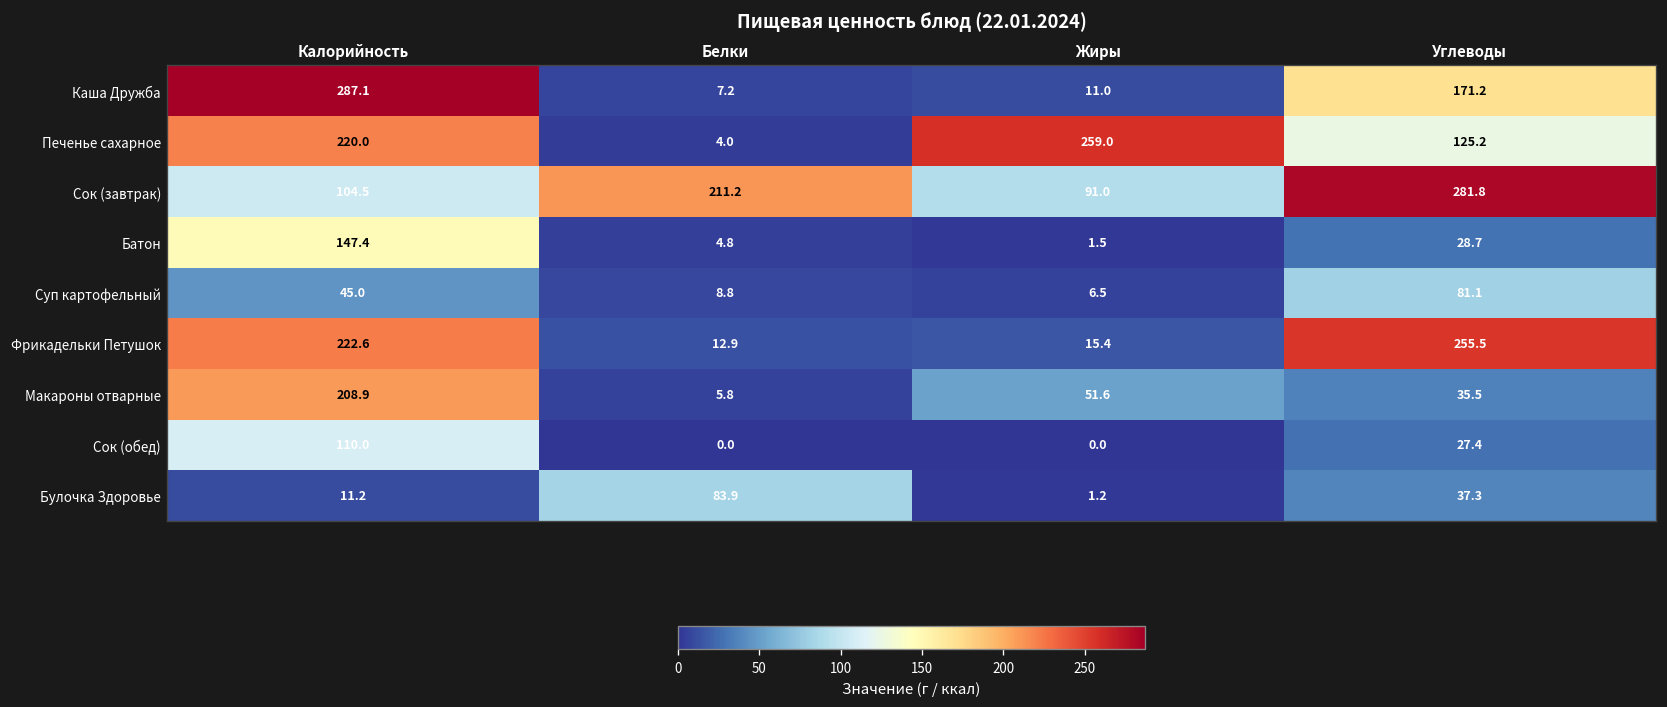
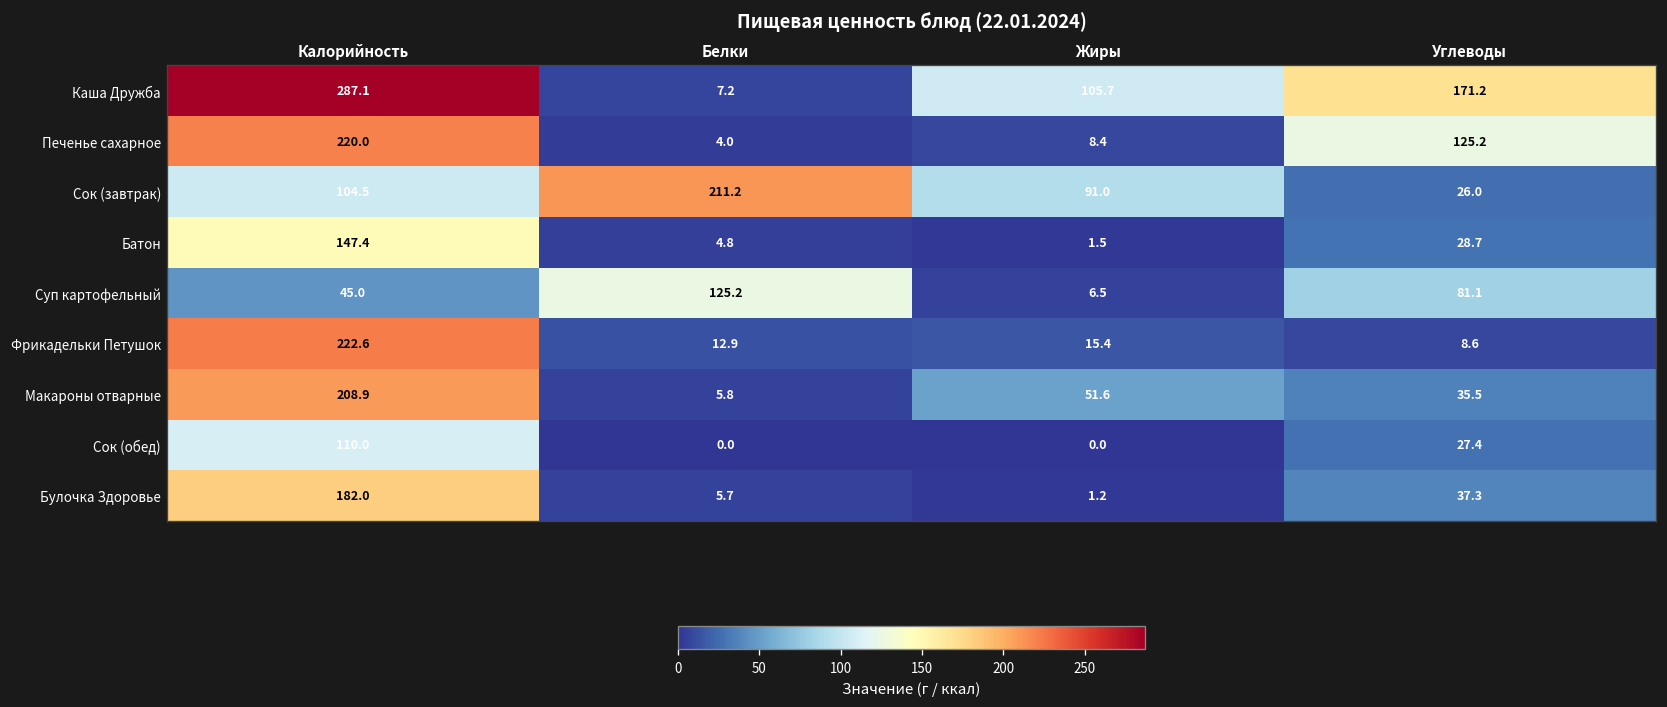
  {
    "Каша Дружба": {
      "Калорийность": 287.1,
      "Белки": 7.2,
-     "Жиры": 11.0,
+     "Жиры": 105.7,
      "Углеводы": 171.2
    },
    "Печенье сахарное": {
      "Калорийность": 220.0,
      "Белки": 4.0,
-     "Жиры": 259.0,
+     "Жиры": 8.4,
      "Углеводы": 125.2
    },
    "Сок (завтрак)": {
      "Калорийность": 104.5,
      "Белки": 211.2,
      "Жиры": 91.0,
-     "Углеводы": 281.8
+     "Углеводы": 26.0
    },
    "Батон": {
      "Калорийность": 147.4,
      "Белки": 4.8,
      "Жиры": 1.5,
      "Углеводы": 28.7
    },
    "Суп картофельный": {
      "Калорийность": 45.0,
-     "Белки": 8.8,
+     "Белки": 125.2,
      "Жиры": 6.5,
      "Углеводы": 81.1
    },
    "Фрикадельки Петушок": {
      "Калорийность": 222.6,
      "Белки": 12.9,
      "Жиры": 15.4,
-     "Углеводы": 255.5
+     "Углеводы": 8.6
    },
    "Макароны отварные": {
      "Калорийность": 208.9,
      "Белки": 5.8,
      "Жиры": 51.6,
      "Углеводы": 35.5
    },
    "Сок (обед)": {
      "Белки": 0.0,
      "Жиры": 0.0,
      "Углеводы": 27.4
    },
    "Булочка Здоровье": {
-     "Калорийность": 11.2,
-     "Белки": 83.9,
+     "Калорийность": 182.0,
+     "Белки": 5.7,
      "Жиры": 1.2,
      "Углеводы": 37.3
    }
  }
